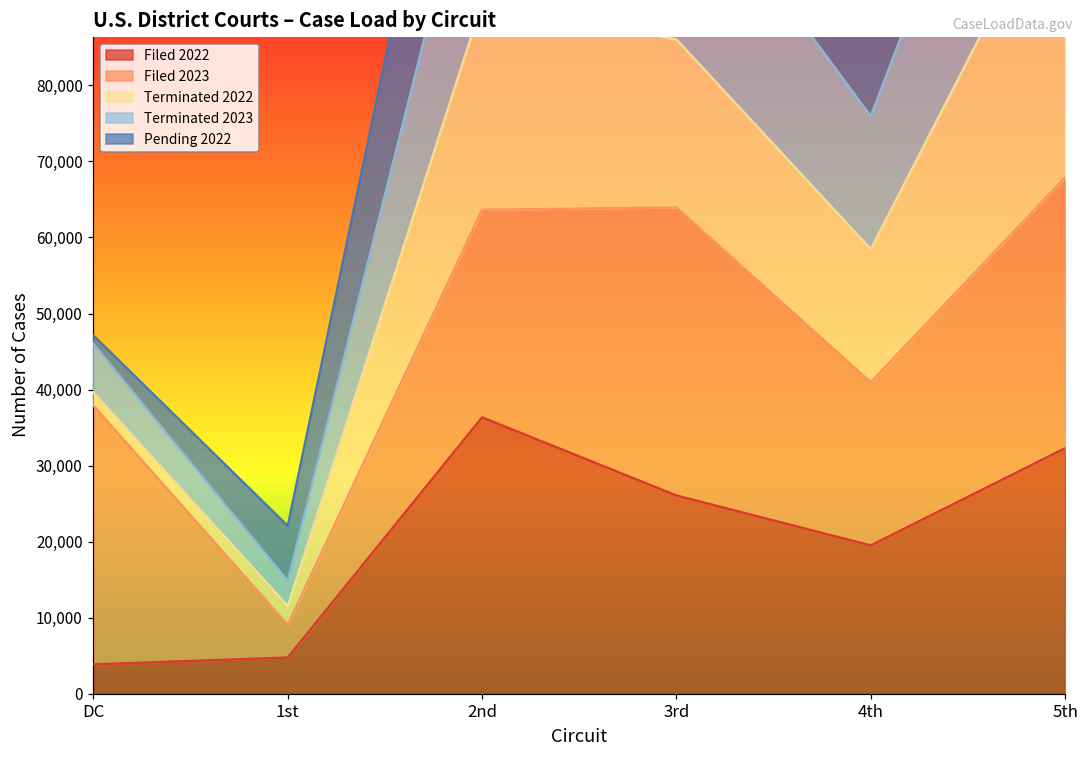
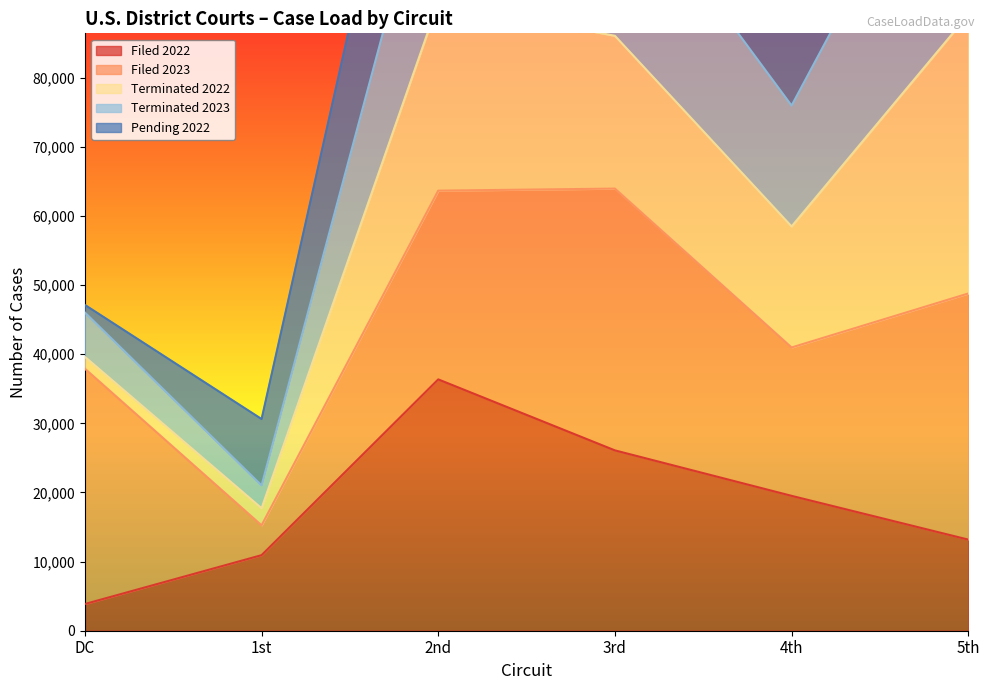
  {
    "Filed 2022": {
      "DC": "4,000",
-     "1st": "5,000",
+     "1st": "11,000",
      "2nd": "36,000",
      "3rd": "26,000",
      "4th": "20,000",
-     "5th": "32,000"
+     "5th": "13,000"
    },
    "Filed 2023": {
      "DC": "34,000",
      "1st": "4,000",
      "2nd": "27,000",
      "3rd": "38,000",
      "4th": "21,000",
      "5th": "36,000"
    },
    "Terminated 2022": {
      "DC": "2,000",
      "1st": "2,000",
      "3rd": "22,000",
      "4th": "18,000"
    },
    "Terminated 2023": {
      "DC": "6,000",
      "1st": "3,000",
      "4th": "17,000"
    },
    "Pending 2022": {
      "DC": "1,000",
-     "1st": "7,000"
+     "1st": "10,000"
    }
  }
